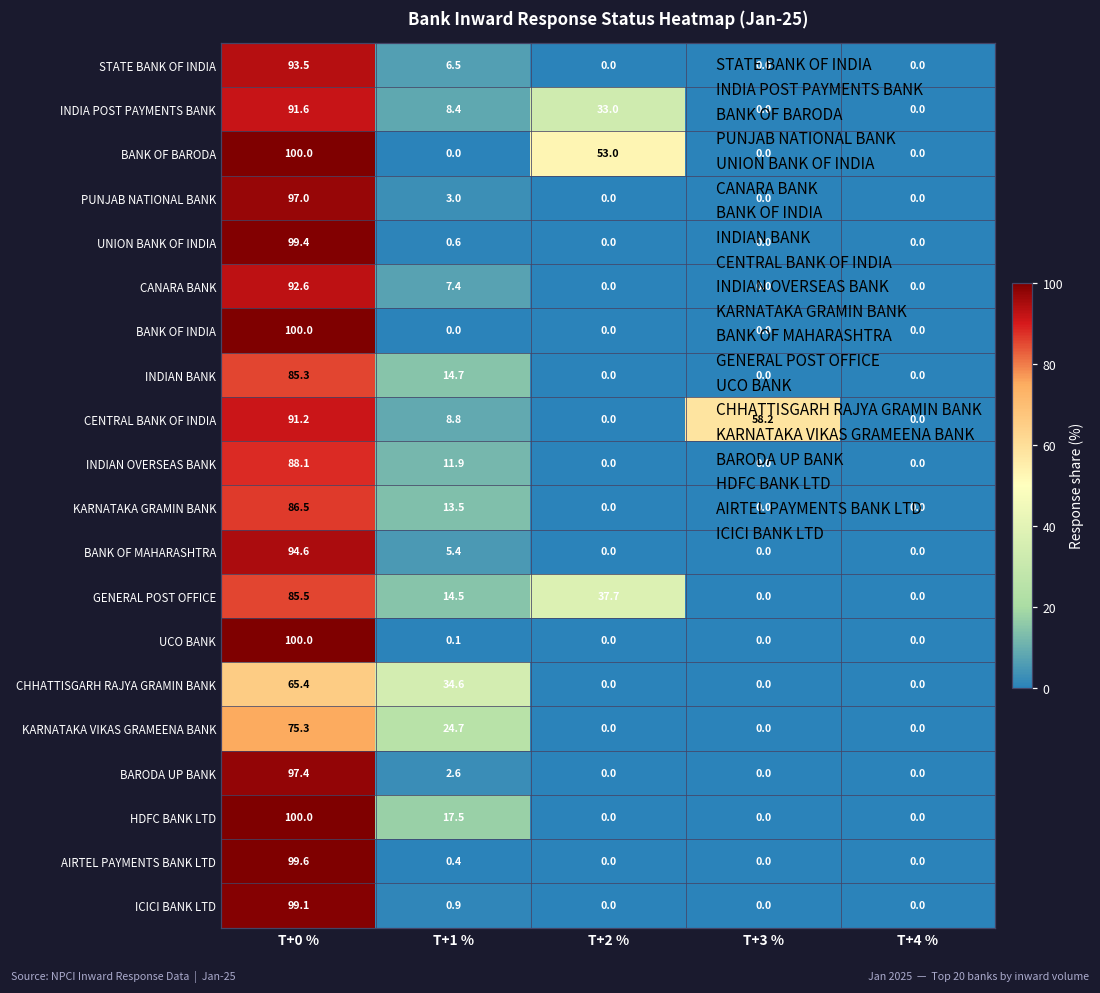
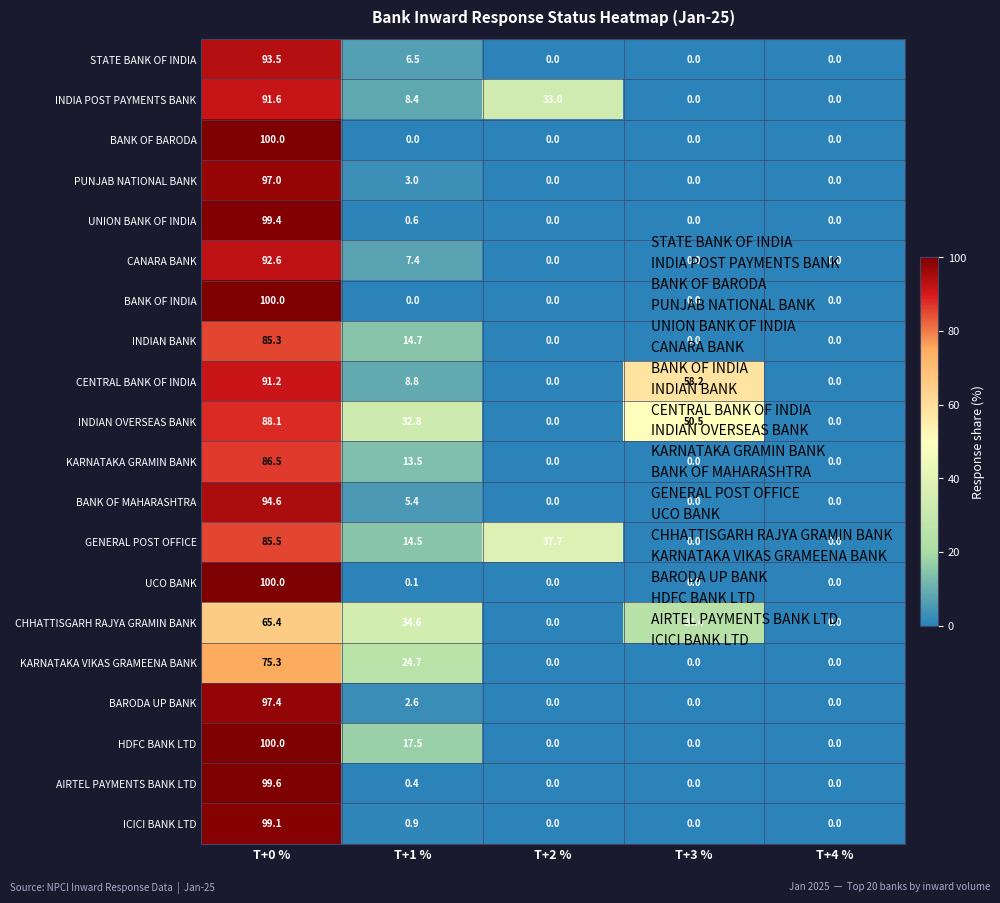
  {
    "STATE BANK OF INDIA": {
      "T+0 %": 93.5,
      "T+1 %": 6.5,
      "T+2 %": 0.0,
      "T+3 %": 0.0,
      "T+4 %": 0.0
    },
    "INDIA POST PAYMENTS BANK": {
      "T+0 %": 91.6,
      "T+1 %": 8.4,
      "T+2 %": 33.0,
      "T+3 %": 0.0,
      "T+4 %": 0.0
    },
    "BANK OF BARODA": {
      "T+0 %": 100.0,
      "T+1 %": 0.0,
-     "T+2 %": 53.0,
+     "T+2 %": 0.0,
      "T+3 %": 0.0,
      "T+4 %": 0.0
    },
    "PUNJAB NATIONAL BANK": {
      "T+0 %": 97.0,
      "T+1 %": 3.0,
      "T+2 %": 0.0,
      "T+3 %": 0.0,
      "T+4 %": 0.0
    },
    "UNION BANK OF INDIA": {
      "T+0 %": 99.4,
      "T+1 %": 0.6,
      "T+2 %": 0.0,
      "T+3 %": 0.0,
      "T+4 %": 0.0
    },
    "CANARA BANK": {
      "T+0 %": 92.6,
      "T+1 %": 7.4,
      "T+2 %": 0.0,
      "T+3 %": 0.0,
      "T+4 %": 0.0
    },
    "BANK OF INDIA": {
      "T+0 %": 100.0,
      "T+1 %": 0.0,
      "T+2 %": 0.0,
      "T+3 %": 0.0,
      "T+4 %": 0.0
    },
    "INDIAN BANK": {
      "T+0 %": 85.3,
      "T+1 %": 14.7,
      "T+2 %": 0.0,
      "T+3 %": 0.0,
      "T+4 %": 0.0
    },
    "CENTRAL BANK OF INDIA": {
      "T+0 %": 91.2,
      "T+1 %": 8.8,
      "T+2 %": 0.0,
      "T+3 %": 58.2,
      "T+4 %": 0.0
    },
    "INDIAN OVERSEAS BANK": {
      "T+0 %": 88.1,
-     "T+1 %": 11.9,
+     "T+1 %": 32.8,
      "T+2 %": 0.0,
-     "T+3 %": 0.0,
+     "T+3 %": 50.5,
      "T+4 %": 0.0
    },
    "KARNATAKA GRAMIN BANK": {
      "T+0 %": 86.5,
      "T+1 %": 13.5,
      "T+2 %": 0.0,
      "T+3 %": 0.0,
      "T+4 %": 0.0
    },
    "BANK OF MAHARASHTRA": {
      "T+0 %": 94.6,
      "T+1 %": 5.4,
      "T+2 %": 0.0,
      "T+3 %": 0.0,
      "T+4 %": 0.0
    },
    "GENERAL POST OFFICE": {
      "T+0 %": 85.5,
      "T+1 %": 14.5,
      "T+2 %": 37.7,
      "T+3 %": 0.0,
      "T+4 %": 0.0
    },
    "UCO BANK": {
      "T+0 %": 100.0,
      "T+1 %": 0.1,
      "T+2 %": 0.0,
      "T+3 %": 0.0,
      "T+4 %": 0.0
    },
    "CHHATTISGARH RAJYA GRAMIN BANK": {
      "T+0 %": 65.4,
      "T+1 %": 34.6,
      "T+2 %": 0.0,
-     "T+3 %": 0.0,
+     "T+3 %": 24.4,
      "T+4 %": 0.0
    },
    "KARNATAKA VIKAS GRAMEENA BANK": {
      "T+0 %": 75.3,
      "T+1 %": 24.7,
      "T+2 %": 0.0,
      "T+3 %": 0.0,
      "T+4 %": 0.0
    },
    "BARODA UP BANK": {
      "T+0 %": 97.4,
      "T+1 %": 2.6,
      "T+2 %": 0.0,
      "T+3 %": 0.0,
      "T+4 %": 0.0
    },
    "HDFC BANK LTD": {
      "T+0 %": 100.0,
      "T+1 %": 17.5,
      "T+2 %": 0.0,
      "T+3 %": 0.0,
      "T+4 %": 0.0
    },
    "AIRTEL PAYMENTS BANK LTD": {
      "T+0 %": 99.6,
      "T+1 %": 0.4,
      "T+2 %": 0.0,
      "T+3 %": 0.0,
      "T+4 %": 0.0
    },
    "ICICI BANK LTD": {
      "T+0 %": 99.1,
      "T+1 %": 0.9,
      "T+2 %": 0.0,
      "T+3 %": 0.0,
      "T+4 %": 0.0
    }
  }
